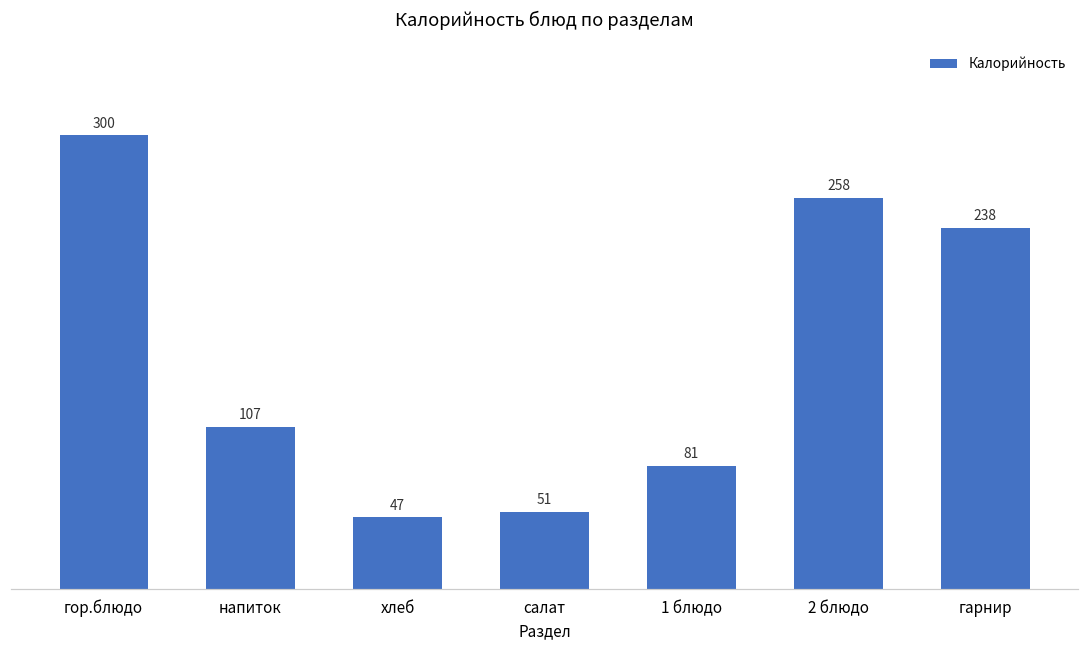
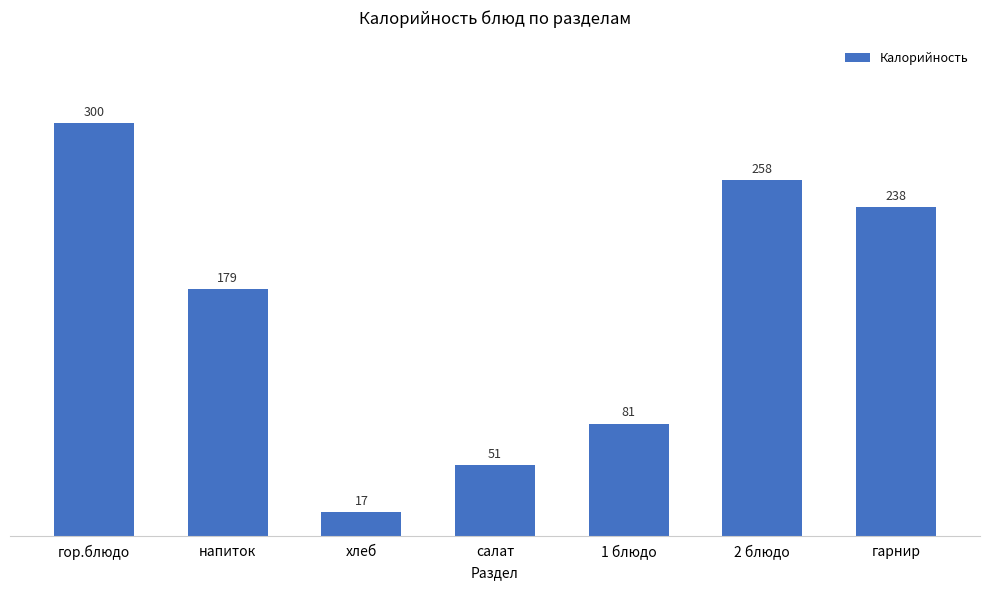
  {
    "гор.блюдо": 300,
-   "напиток": 107,
-   "хлеб": 47,
+   "напиток": 179,
+   "хлеб": 17,
    "салат": 51,
    "1 блюдо": 81,
    "2 блюдо": 258,
    "гарнир": 238
  }
